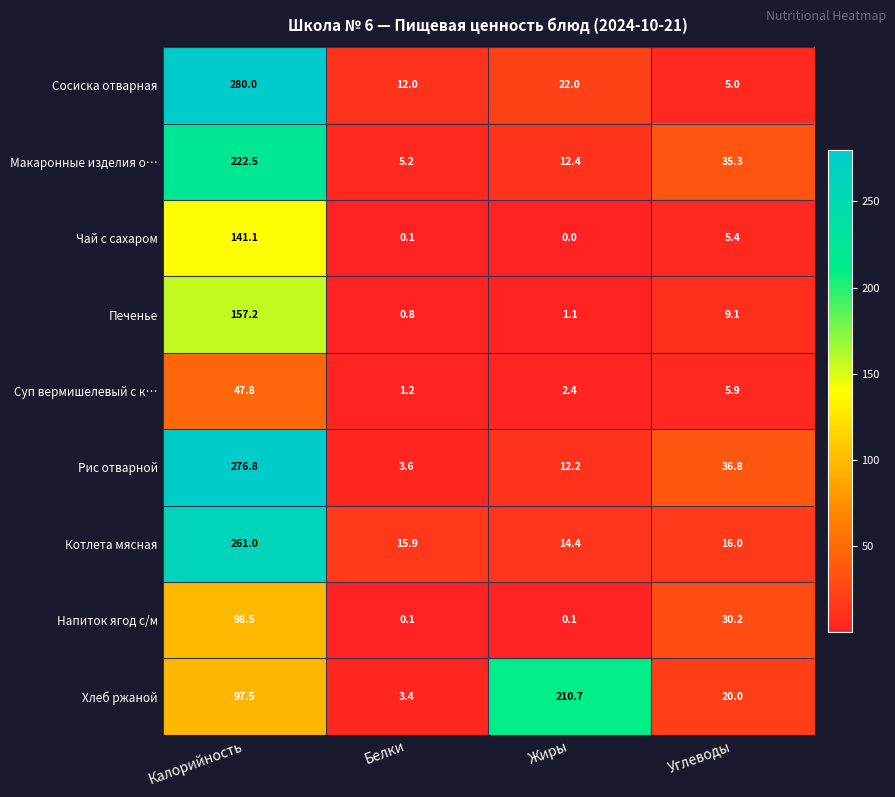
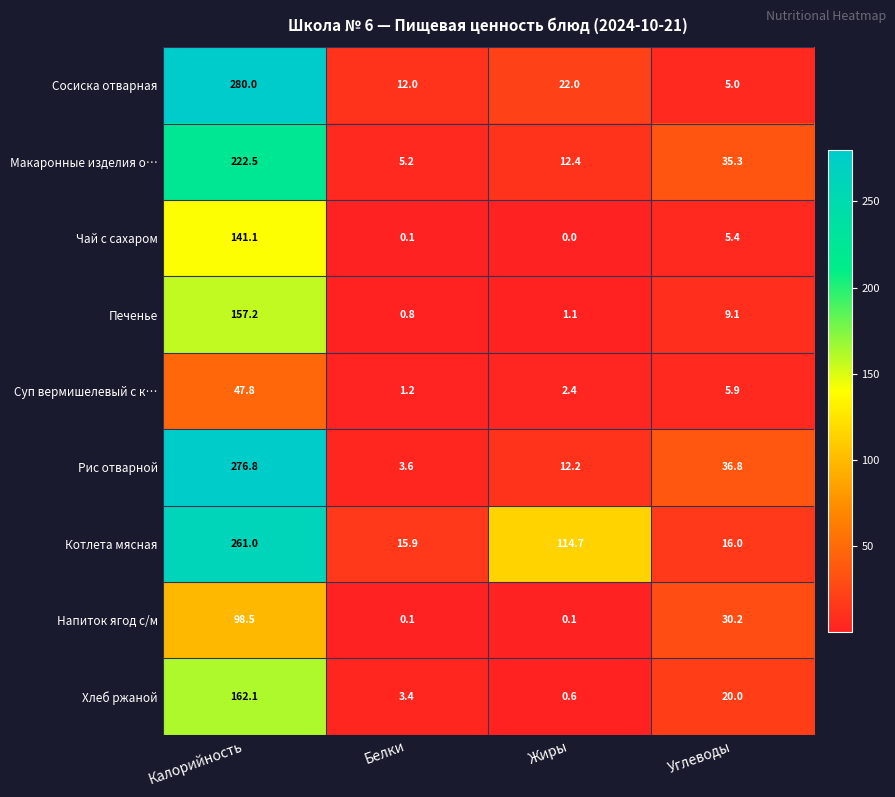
  {
    "Сосиска отварная": {
      "Калорийность": 280.0,
      "Белки": 12.0,
      "Жиры": 22.0,
      "Углеводы": 5.0
    },
    "Макаронные изделия о…": {
      "Калорийность": 222.5,
      "Белки": 5.2,
      "Жиры": 12.4,
      "Углеводы": 35.3
    },
    "Чай с сахаром": {
      "Калорийность": 141.1,
      "Белки": 0.1,
      "Жиры": 0.0,
      "Углеводы": 5.4
    },
    "Печенье": {
      "Калорийность": 157.2,
      "Белки": 0.8,
      "Жиры": 1.1,
      "Углеводы": 9.1
    },
    "Суп вермишелевый с к…": {
      "Калорийность": 47.8,
      "Белки": 1.2,
      "Жиры": 2.4,
      "Углеводы": 5.9
    },
    "Рис отварной": {
      "Калорийность": 276.8,
      "Белки": 3.6,
      "Жиры": 12.2,
      "Углеводы": 36.8
    },
    "Котлета мясная": {
      "Калорийность": 261.0,
      "Белки": 15.9,
-     "Жиры": 14.4,
+     "Жиры": 114.7,
      "Углеводы": 16.0
    },
    "Напиток ягод с/м": {
      "Калорийность": 98.5,
      "Белки": 0.1,
      "Жиры": 0.1,
      "Углеводы": 30.2
    },
    "Хлеб ржаной": {
-     "Калорийность": 97.5,
+     "Калорийность": 162.1,
      "Белки": 3.4,
-     "Жиры": 210.7,
+     "Жиры": 0.6,
      "Углеводы": 20.0
    }
  }
